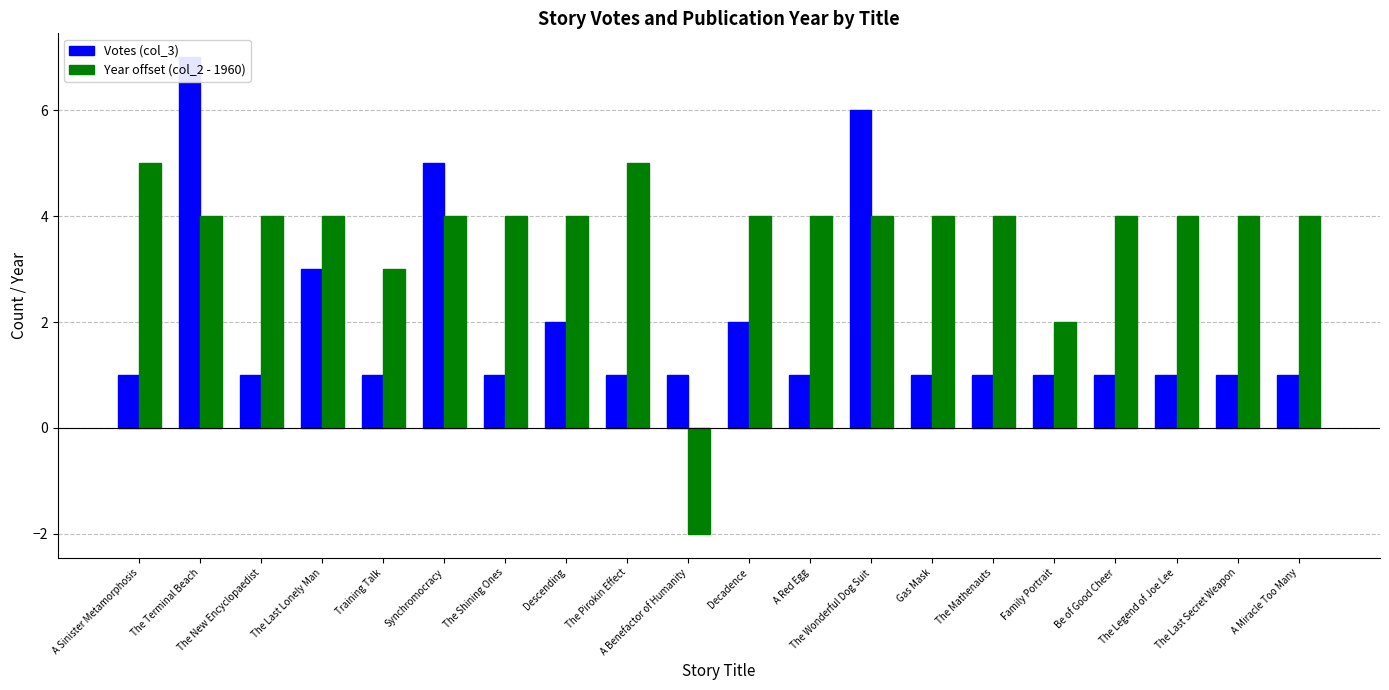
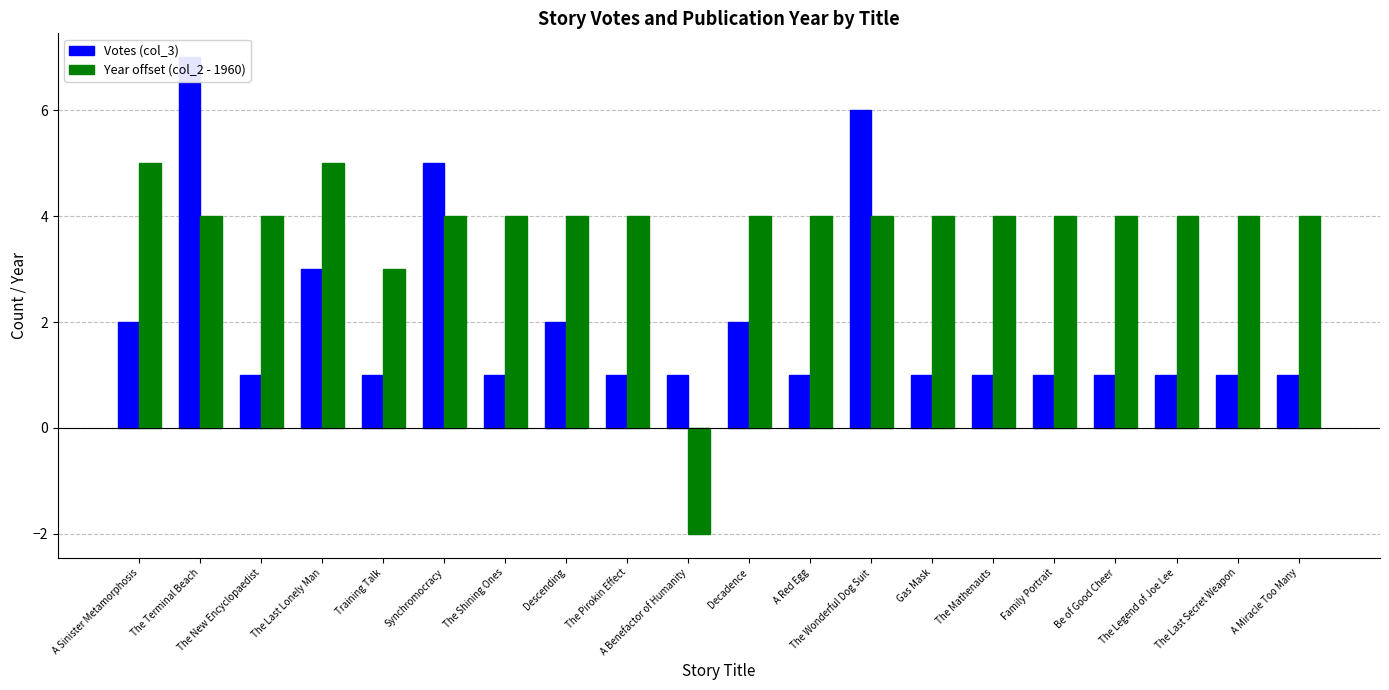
  {
    "Votes (col_3)": {
-     "A Sinister Metamorphosis": 1,
+     "A Sinister Metamorphosis": 2,
      "The New Encyclopaedist": 1,
      "The Last Lonely Man": 3,
      "Training Talk": 1,
      "Synchromocracy": 5,
      "The Shining Ones": 1,
      "Descending": 2,
      "The Pirokin Effect": 1,
      "A Benefactor of Humanity": 1,
      "Decadence": 2,
      "A Red Egg": 1,
      "The Wonderful Dog Suit": 6,
      "Gas Mask": 1,
      "The Mathenauts": 1,
      "Family Portrait": 1,
      "Be of Good Cheer": 1,
      "The Legend of Joe Lee": 1,
      "The Last Secret Weapon": 1,
      "A Miracle Too Many": 1
    },
    "Year offset (col_2 - 1960)": {
      "A Sinister Metamorphosis": 5.0,
      "The Terminal Beach": 4.0,
      "The New Encyclopaedist": 4.0,
-     "The Last Lonely Man": 4.0,
+     "The Last Lonely Man": 5.0,
      "Training Talk": 3.0,
      "Synchromocracy": 4.0,
      "The Shining Ones": 4.0,
      "Descending": 4.0,
-     "The Pirokin Effect": 5.0,
+     "The Pirokin Effect": 4.0,
      "A Benefactor of Humanity": -2.0,
      "Decadence": 4.0,
      "A Red Egg": 4.0,
      "The Wonderful Dog Suit": 4.0,
      "Gas Mask": 4.0,
      "The Mathenauts": 4.0,
-     "Family Portrait": 2.0,
+     "Family Portrait": 4.0,
      "Be of Good Cheer": 4.0,
      "The Legend of Joe Lee": 4.0,
      "The Last Secret Weapon": 4.0,
      "A Miracle Too Many": 4.0
    }
  }
